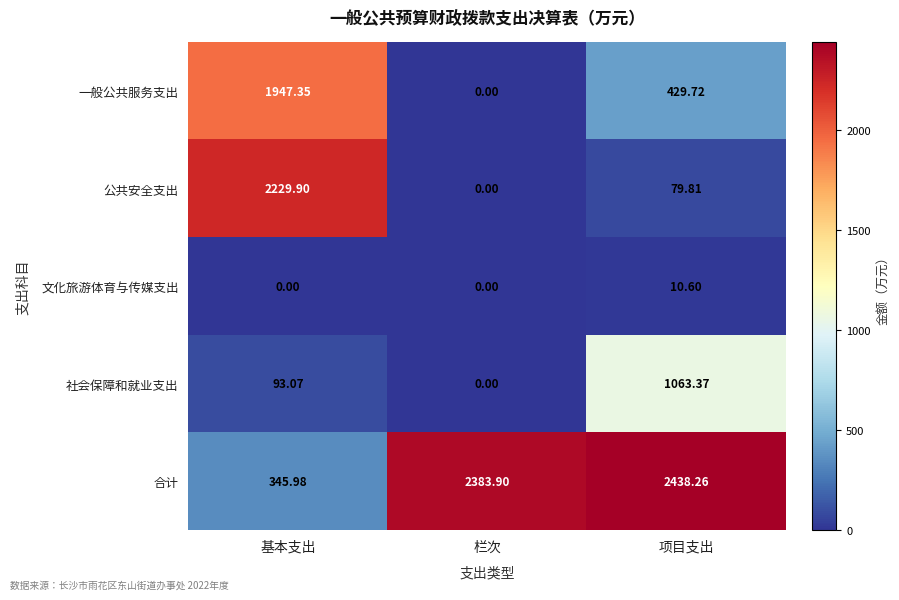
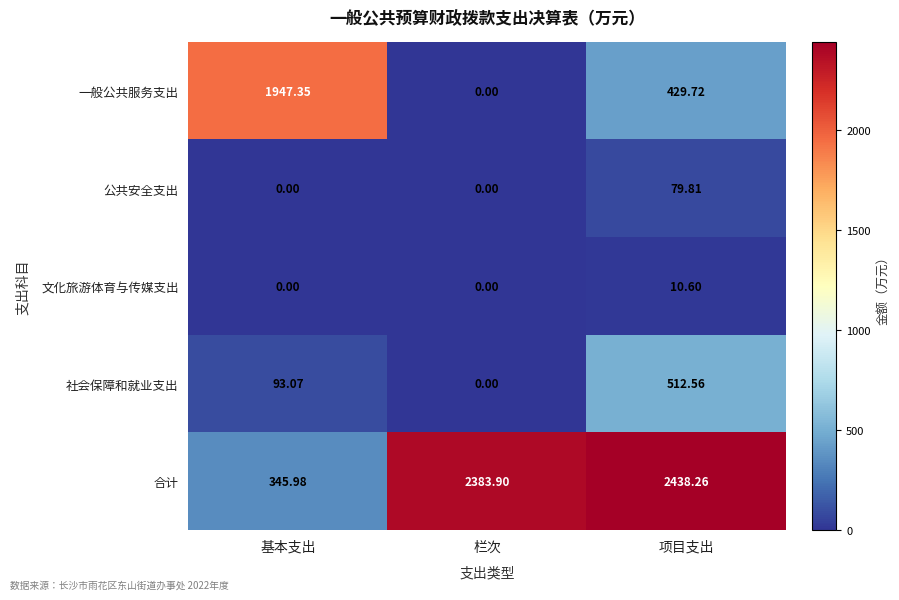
  {
    "一般公共服务支出": {
      "基本支出": 1947.35,
      "栏次": 0.00,
      "项目支出": 429.72
    },
    "公共安全支出": {
-     "基本支出": 2229.90,
+     "基本支出": 0.00,
      "栏次": 0.00,
      "项目支出": 79.81
    },
    "文化旅游体育与传媒支出": {
      "基本支出": 0.00,
      "栏次": 0.00,
      "项目支出": 10.60
    },
    "社会保障和就业支出": {
      "基本支出": 93.07,
      "栏次": 0.00,
-     "项目支出": 1063.37
+     "项目支出": 512.56
    },
    "合计": {
      "基本支出": 345.98,
      "栏次": 2383.90,
      "项目支出": 2438.26
    }
  }
